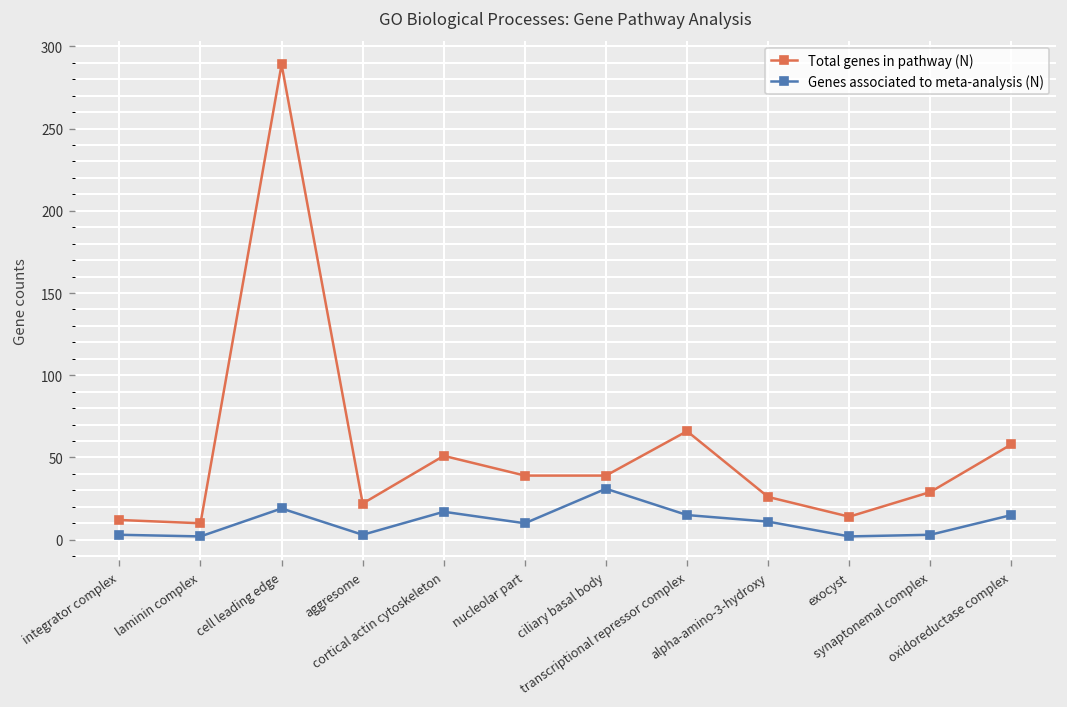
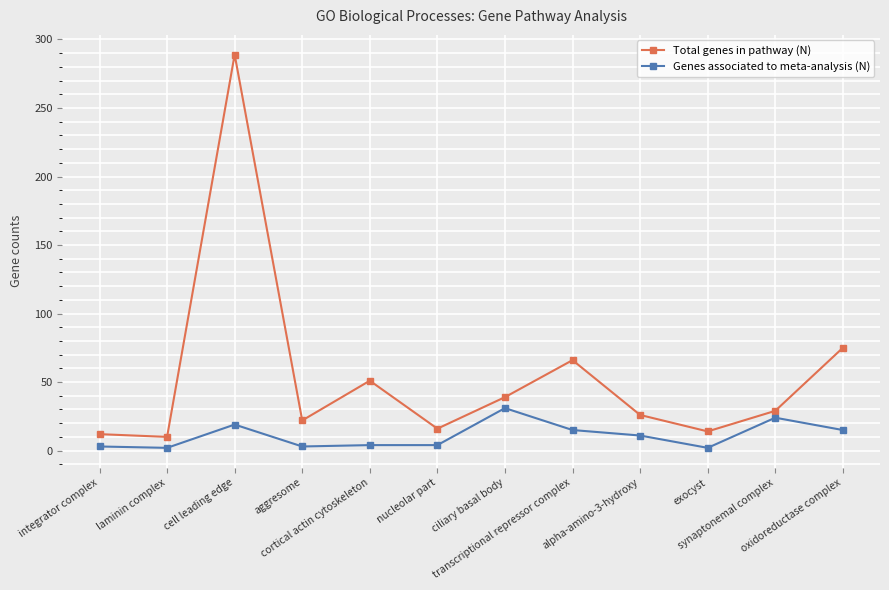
  {
    "Total genes in pathway (N)": {
      "integrator complex": 12,
      "laminin complex": 10,
      "cell leading edge": 289,
      "aggresome": 22,
      "cortical actin cytoskeleton": 51,
-     "nucleolar part": 39,
+     "nucleolar part": 16,
      "ciliary basal body": 39,
      "transcriptional repressor complex": 66,
      "alpha-amino-3-hydroxy": 26,
      "exocyst": 14,
      "synaptonemal complex": 29,
-     "oxidoreductase complex": 58
+     "oxidoreductase complex": 75
    },
    "Genes associated to meta-analysis (N)": {
      "integrator complex": 3,
      "laminin complex": 2,
      "cell leading edge": 19,
      "aggresome": 3,
-     "cortical actin cytoskeleton": 17,
-     "nucleolar part": 10,
+     "cortical actin cytoskeleton": 4,
+     "nucleolar part": 4,
      "ciliary basal body": 31,
      "transcriptional repressor complex": 15,
      "alpha-amino-3-hydroxy": 11,
      "exocyst": 2,
-     "synaptonemal complex": 3,
+     "synaptonemal complex": 24,
      "oxidoreductase complex": 15
    }
  }
